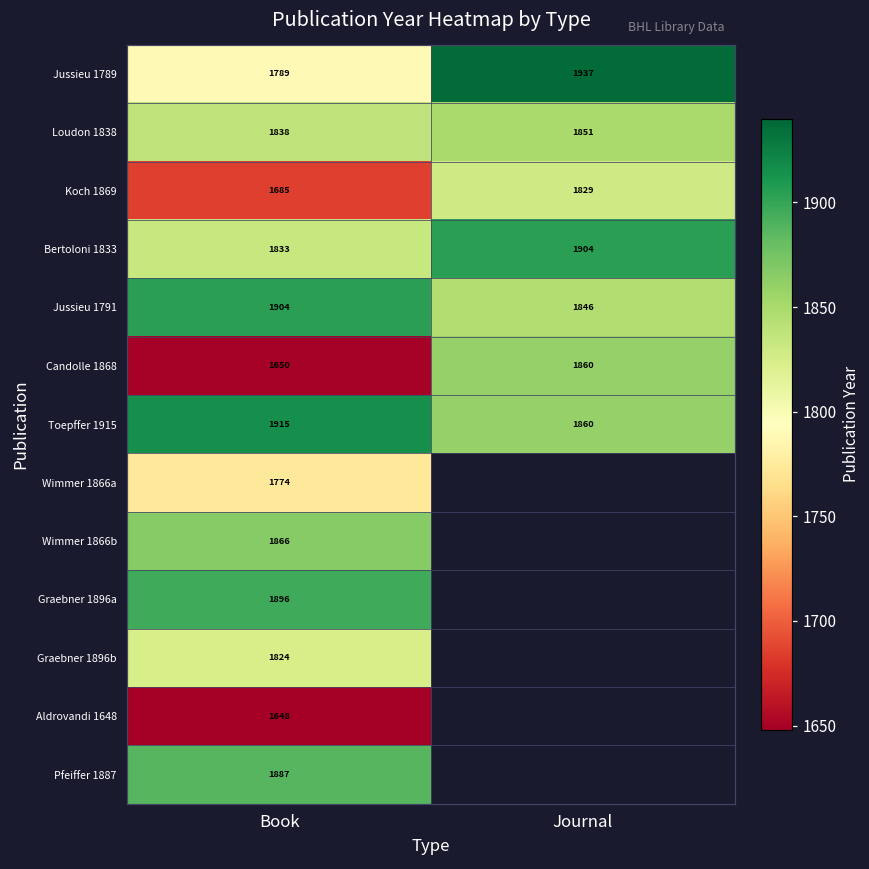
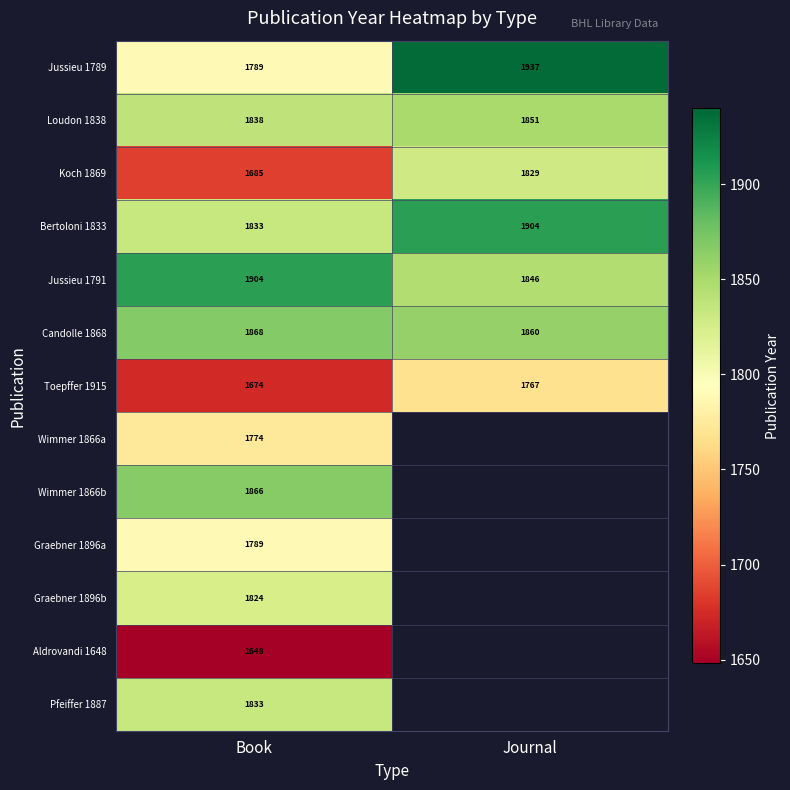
  {
    "Jussieu 1789": {
      "Book": 1789,
      "Journal": 1937
    },
    "Loudon 1838": {
      "Book": 1838,
      "Journal": 1851
    },
    "Koch 1869": {
      "Book": 1685,
      "Journal": 1829
    },
    "Bertoloni 1833": {
      "Book": 1833,
      "Journal": 1904
    },
    "Jussieu 1791": {
      "Book": 1904,
      "Journal": 1846
    },
    "Candolle 1868": {
-     "Book": 1650,
+     "Book": 1868,
      "Journal": 1860
    },
    "Toepffer 1915": {
-     "Book": 1915,
-     "Journal": 1860
+     "Book": 1674,
+     "Journal": 1767
    },
    "Wimmer 1866a": {
      "Book": 1774
    },
    "Wimmer 1866b": {
      "Book": 1866
    },
    "Graebner 1896a": {
-     "Book": 1896
+     "Book": 1789
    },
    "Graebner 1896b": {
      "Book": 1824
    },
    "Aldrovandi 1648": {
      "Book": 1648
    },
    "Pfeiffer 1887": {
-     "Book": 1887
+     "Book": 1833
    }
  }
